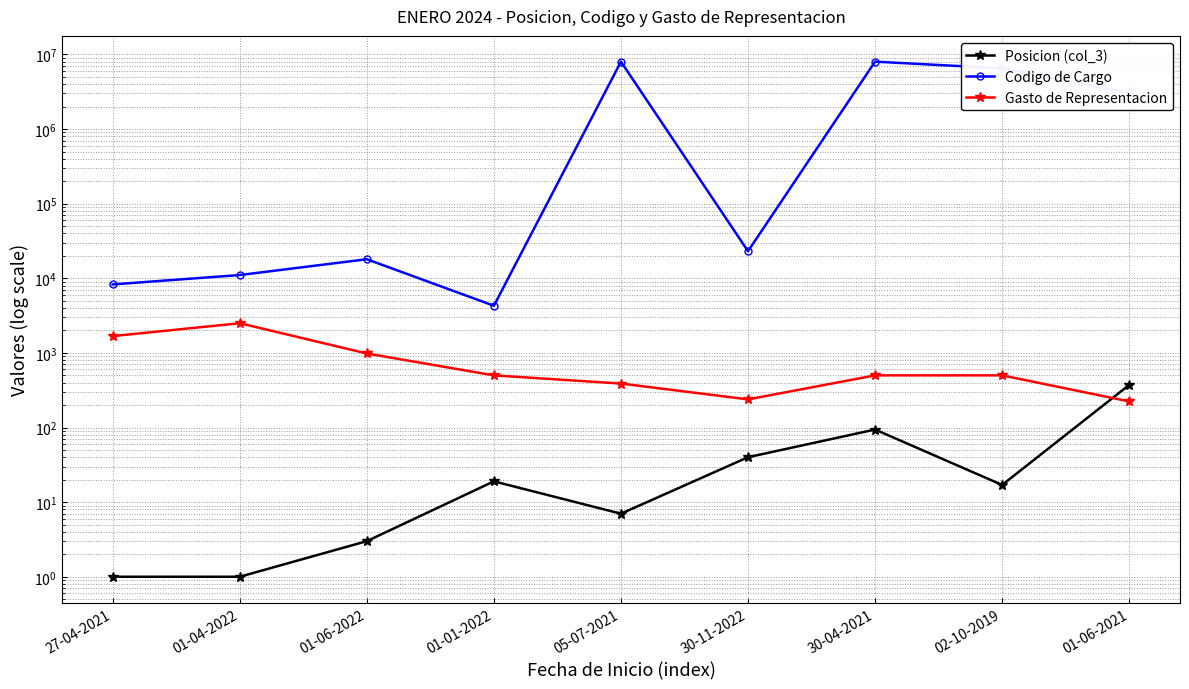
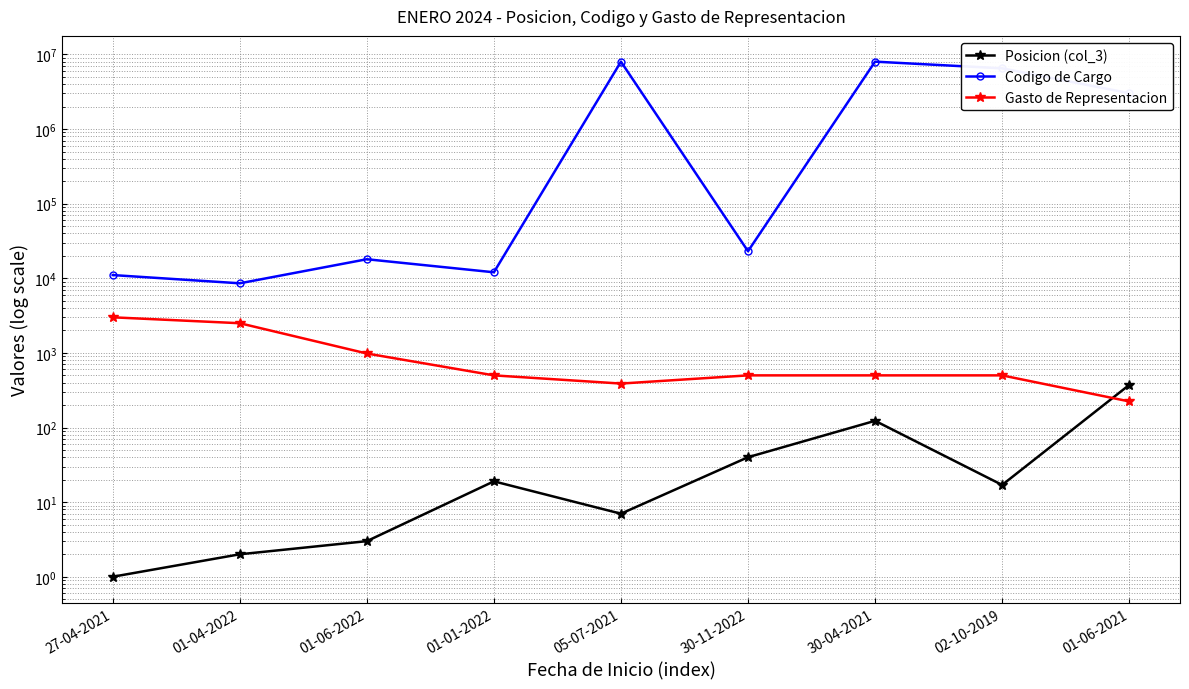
  {
    "Posicion (col_3)": {
      "27-04-2021": 1,
-     "01-04-2022": 1,
+     "01-04-2022": 2,
      "01-06-2022": 3,
      "01-01-2022": 19,
      "05-07-2021": 7,
      "30-11-2022": 40,
-     "30-04-2021": 90,
+     "30-04-2021": 120,
      "02-10-2019": 17,
      "01-06-2021": 400
    },
    "Codigo de Cargo": {
-     "27-04-2021": 8000,
-     "01-04-2022": 11000,
+     "27-04-2021": 11000,
+     "01-04-2022": 9000,
      "01-06-2022": 18000,
-     "01-01-2022": 4000,
+     "01-01-2022": 12000,
      "05-07-2021": 8000000,
      "30-11-2022": 23000,
      "30-04-2021": 8000000
    },
    "Gasto de Representacion": {
-     "27-04-2021": 1700,
+     "27-04-2021": 3000,
      "01-04-2022": 2500,
      "01-06-2022": 1000,
      "01-01-2022": 500,
      "05-07-2021": 400,
-     "30-11-2022": 240,
+     "30-11-2022": 500,
      "30-04-2021": 500,
      "02-10-2019": 500,
      "01-06-2021": 220
    }
  }
